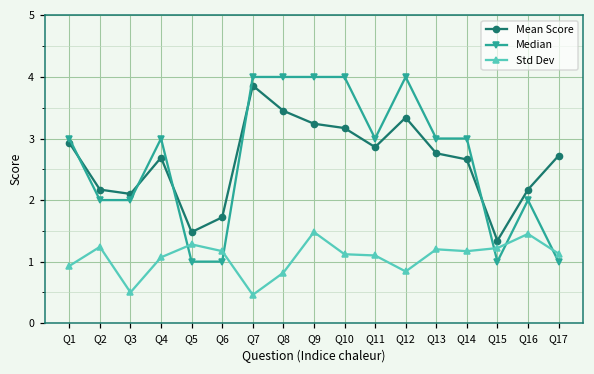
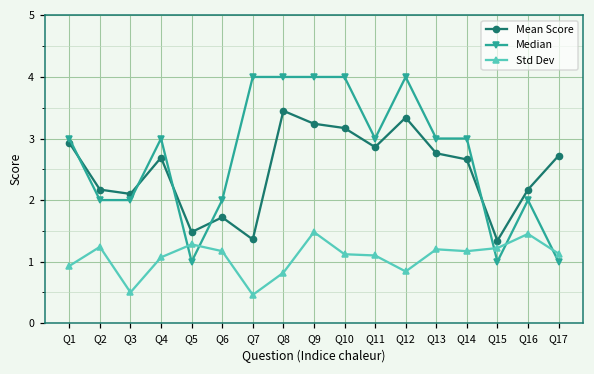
  {
    "Mean Score": {
      "Q1": 2.9,
      "Q2": 2.2,
      "Q3": 2.1,
      "Q4": 2.7,
      "Q5": 1.5,
      "Q6": 1.7,
-     "Q7": 3.9,
+     "Q7": 1.4,
      "Q8": 3.5,
      "Q9": 3.2,
      "Q10": 3.2,
      "Q11": 2.9,
      "Q12": 3.3,
      "Q13": 2.8,
      "Q14": 2.7,
      "Q15": 1.3,
      "Q16": 2.2,
      "Q17": 2.7
    },
    "Median": {
      "Q1": 3,
      "Q2": 2,
      "Q3": 2,
      "Q4": 3,
      "Q5": 1,
-     "Q6": 1,
+     "Q6": 2,
      "Q7": 4,
      "Q8": 4,
      "Q9": 4,
      "Q10": 4,
      "Q11": 3,
      "Q12": 4,
      "Q13": 3,
      "Q14": 3,
      "Q15": 1,
      "Q16": 2,
      "Q17": 1
    },
    "Std Dev": {
      "Q1": 0.9,
      "Q2": 1.2,
      "Q3": 0.5,
      "Q4": 1.1,
      "Q5": 1.3,
      "Q6": 1.2,
      "Q7": 0.5,
      "Q8": 0.8,
      "Q9": 1.5,
      "Q10": 1.1,
      "Q11": 1.1,
      "Q12": 0.8,
      "Q13": 1.2,
      "Q14": 1.2,
      "Q15": 1.2,
      "Q16": 1.5,
      "Q17": 1.1
    }
  }
